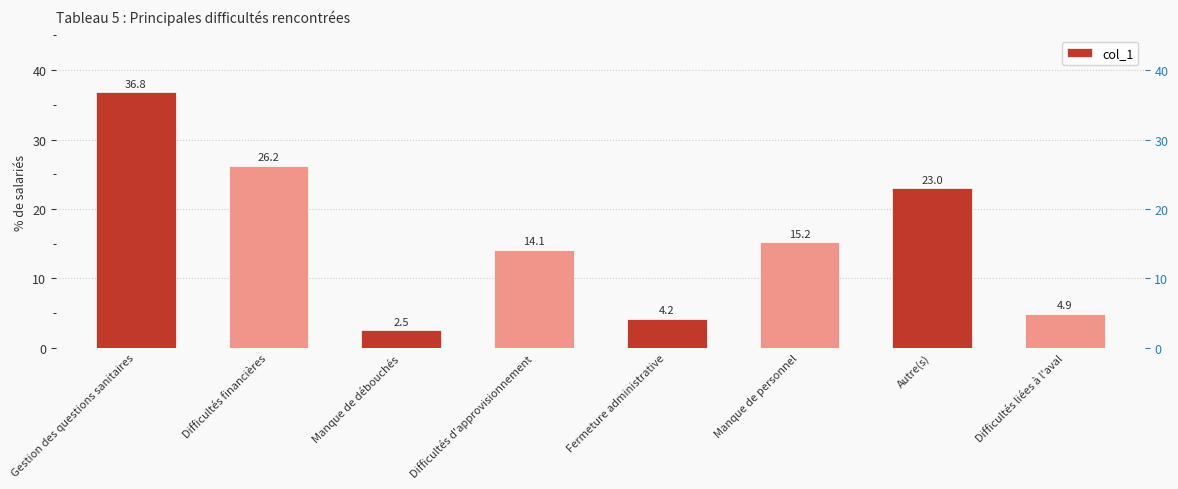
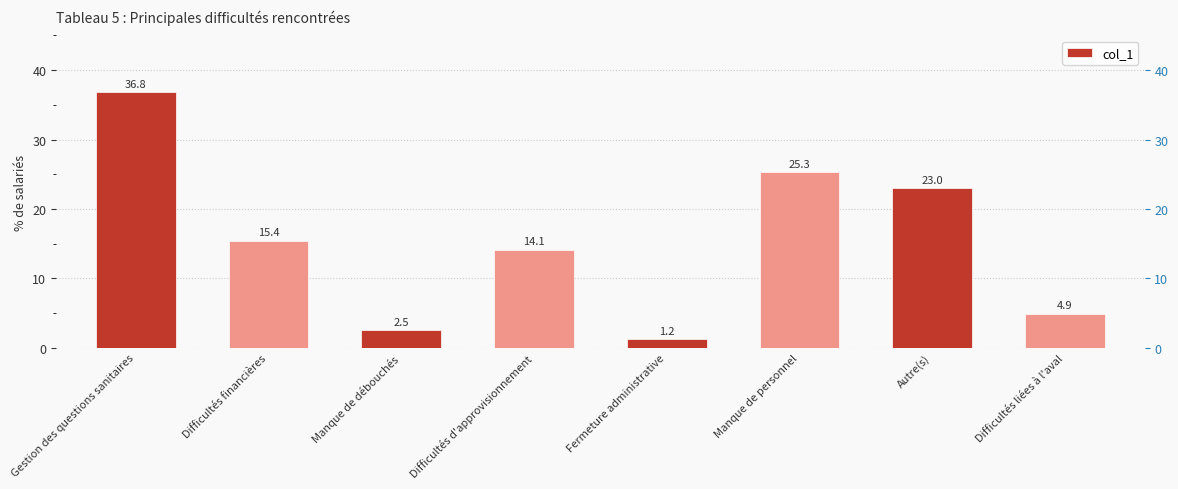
  {
    "Gestion des questions sanitaires": 36.8,
-   "Difficultés financières": 26.2,
+   "Difficultés financières": 15.4,
    "Manque de débouchés": 2.5,
    "Difficultés d'approvisionnement": 14.1,
-   "Fermeture administrative": 4.2,
-   "Manque de personnel": 15.2,
+   "Fermeture administrative": 1.2,
+   "Manque de personnel": 25.3,
    "Autre(s)": 23.0,
    "Difficultés liées à l'aval": 4.9
  }
